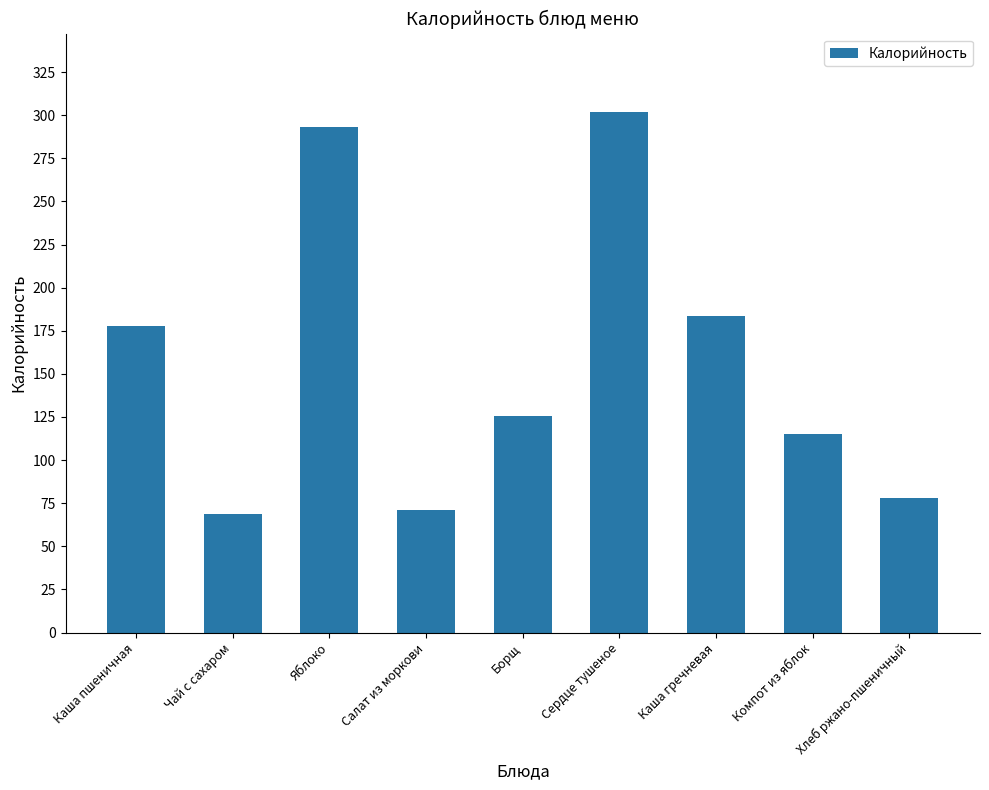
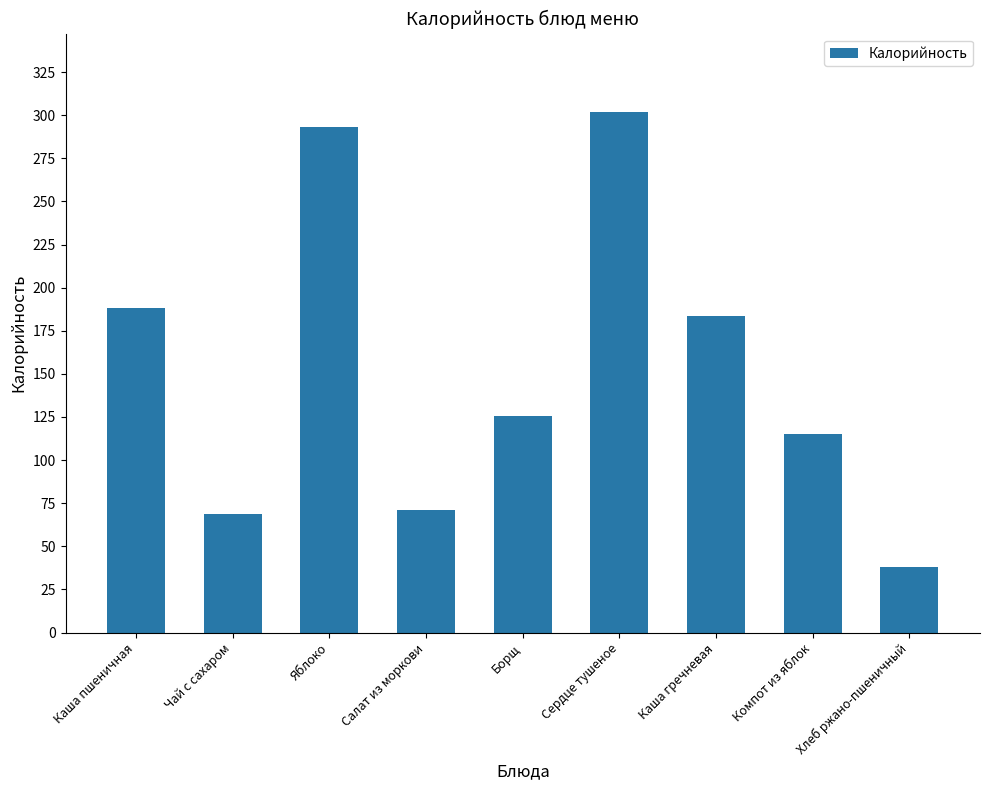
  {
-   "Каша пшеничная": 178,
+   "Каша пшеничная": 188,
    "Чай с сахаром": 69,
    "Яблоко": 293,
    "Салат из моркови": 71,
    "Борщ": 126,
    "Сердце тушеное": 302,
    "Каша гречневая": 184,
    "Компот из яблок": 115,
-   "Хлеб ржано-пшеничный": 78
+   "Хлеб ржано-пшеничный": 38
  }
